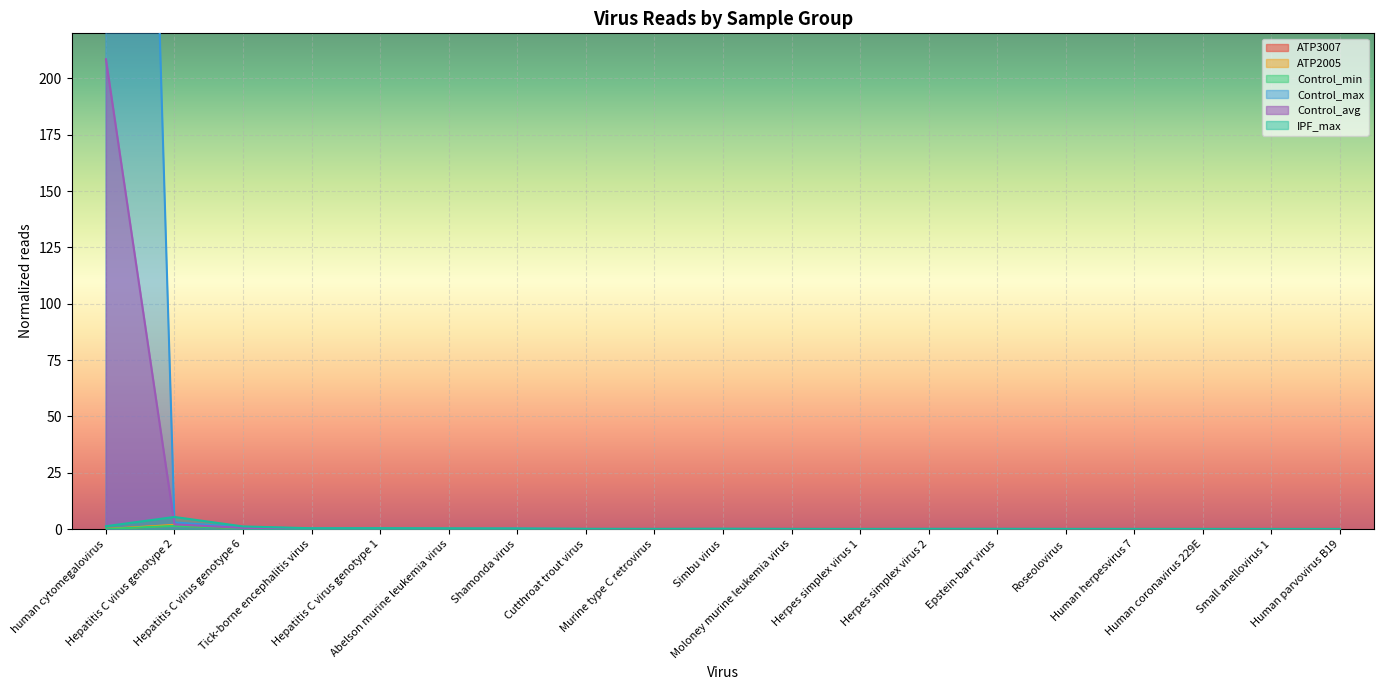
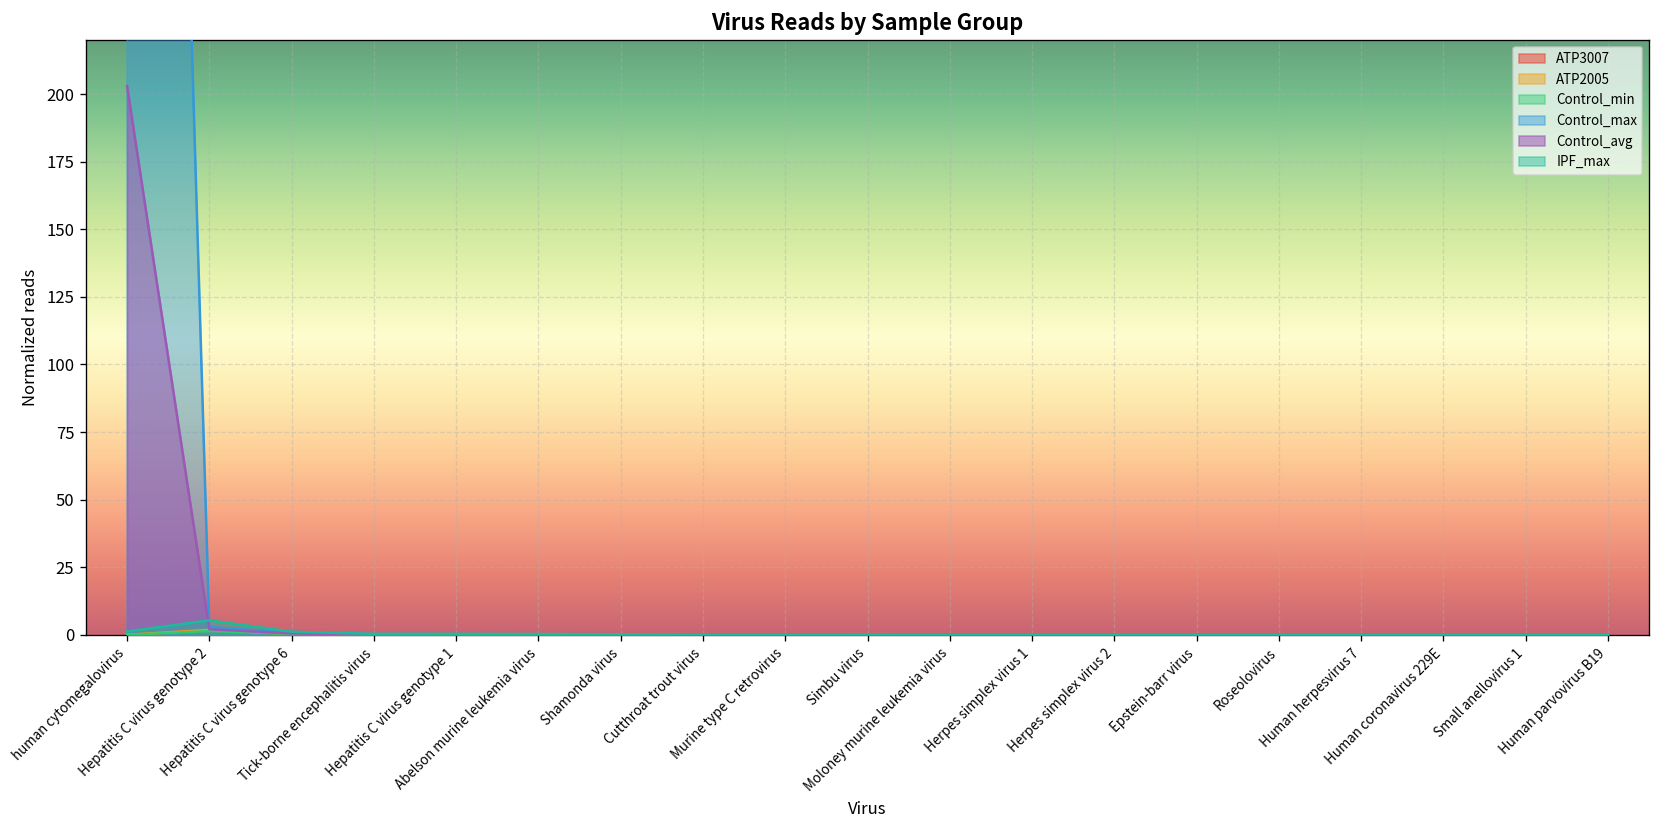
  {
    "Control_avg": {
-     "human cytomegalovirus": 209
+     "human cytomegalovirus": 203
    }
  }
